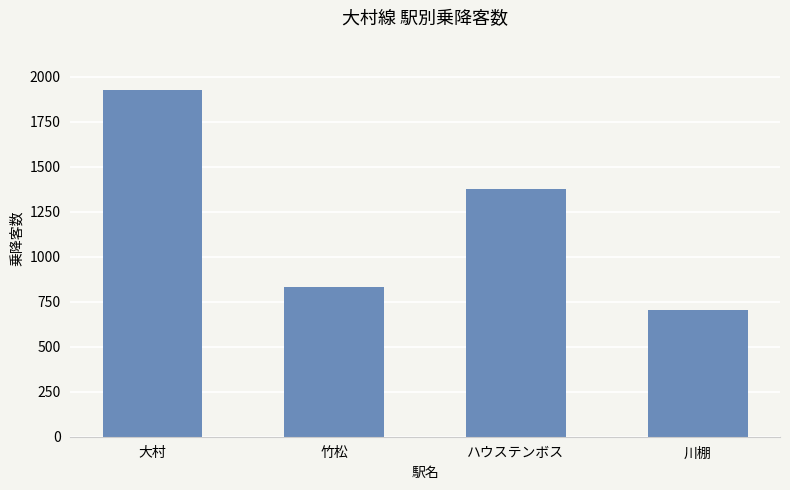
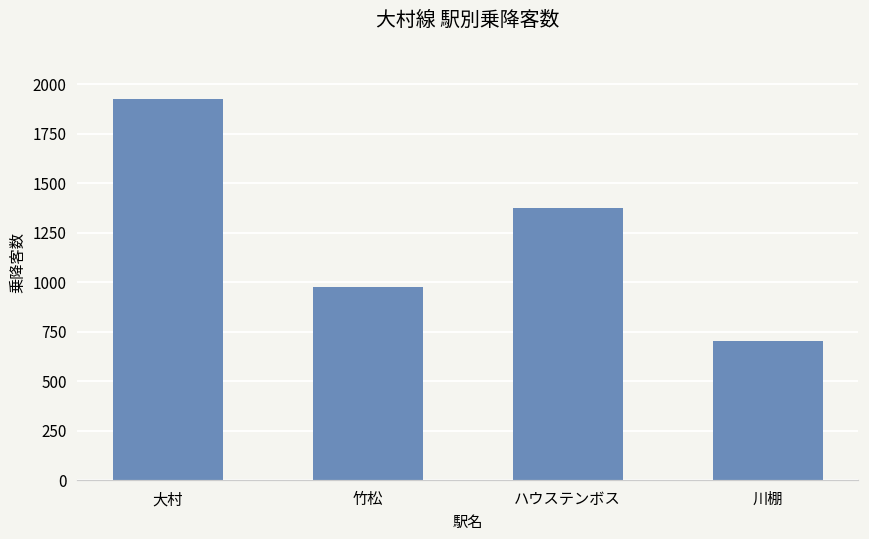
  {
    "大村": 1930,
-   "竹松": 830,
+   "竹松": 980,
    "ハウステンボス": 1380,
    "川棚": 700
  }
